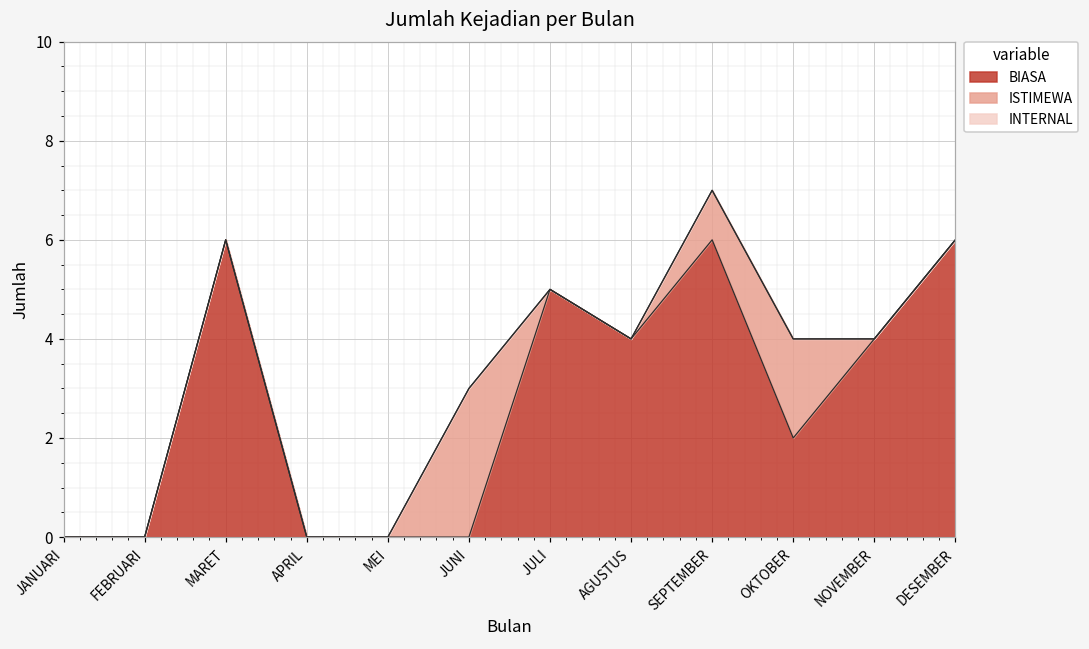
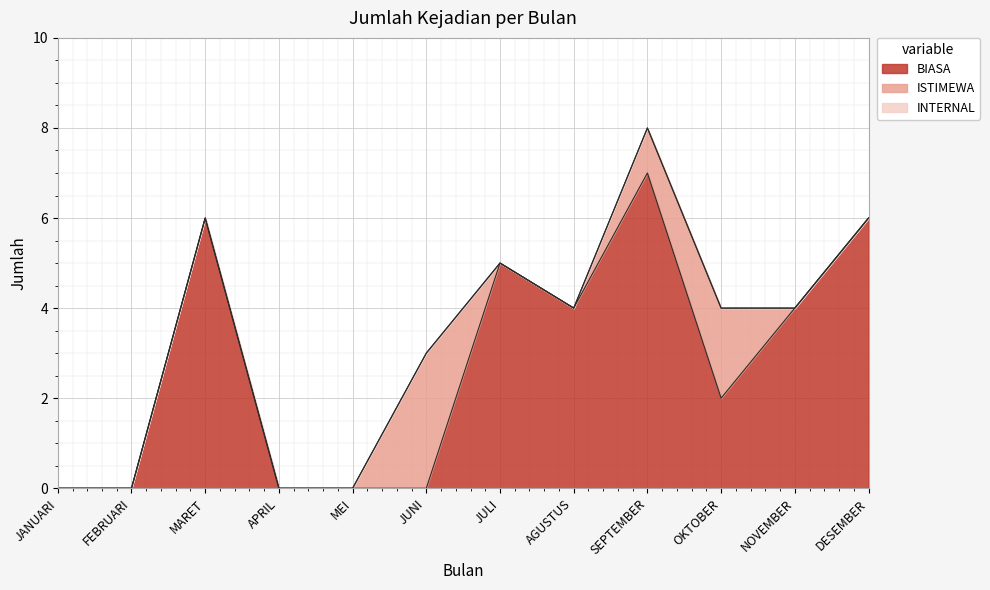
  {
    "BIASA": {
      "JUNI": 0,
-     "SEPTEMBER": 6,
+     "SEPTEMBER": 7,
      "OKTOBER": 2
    }
  }
